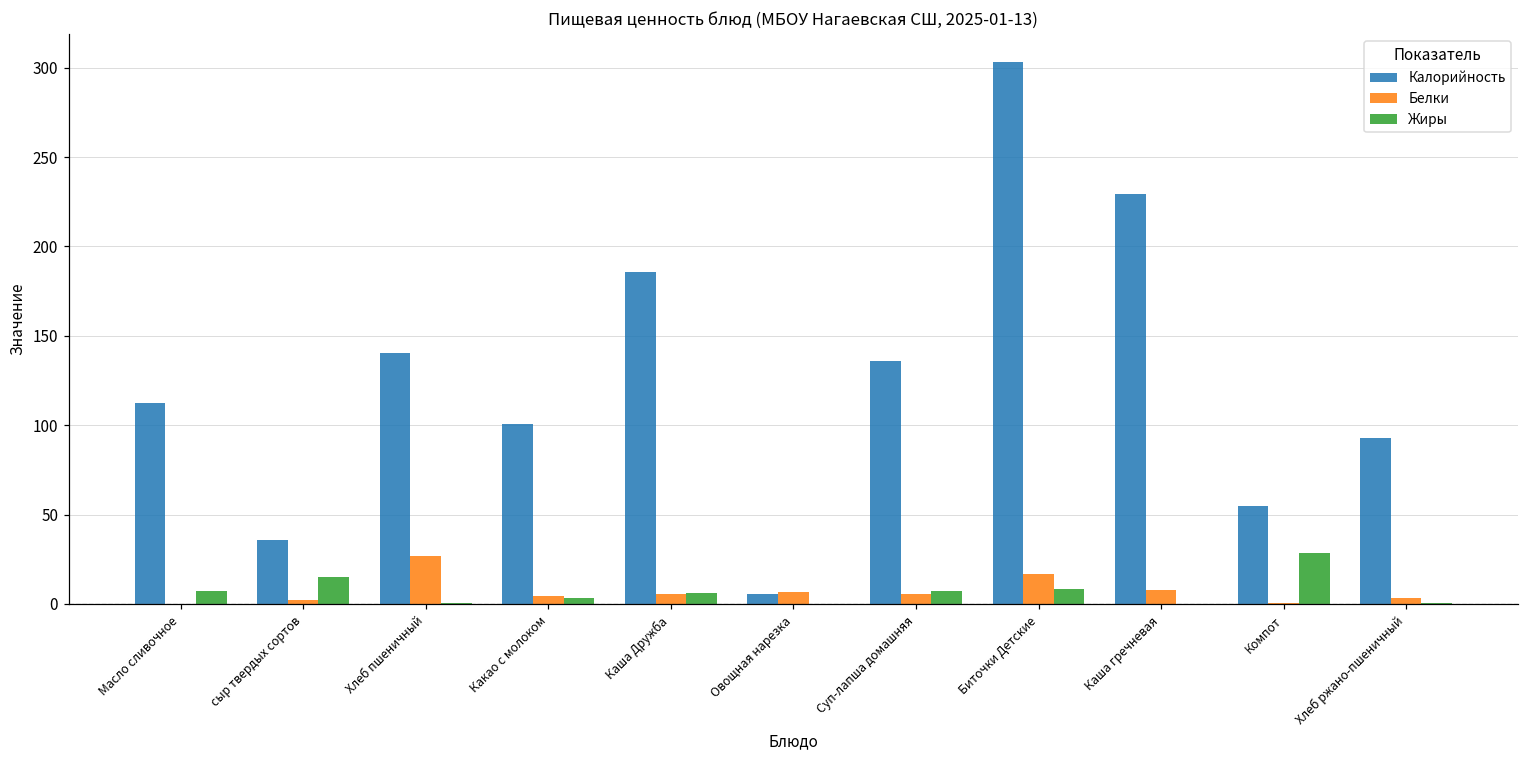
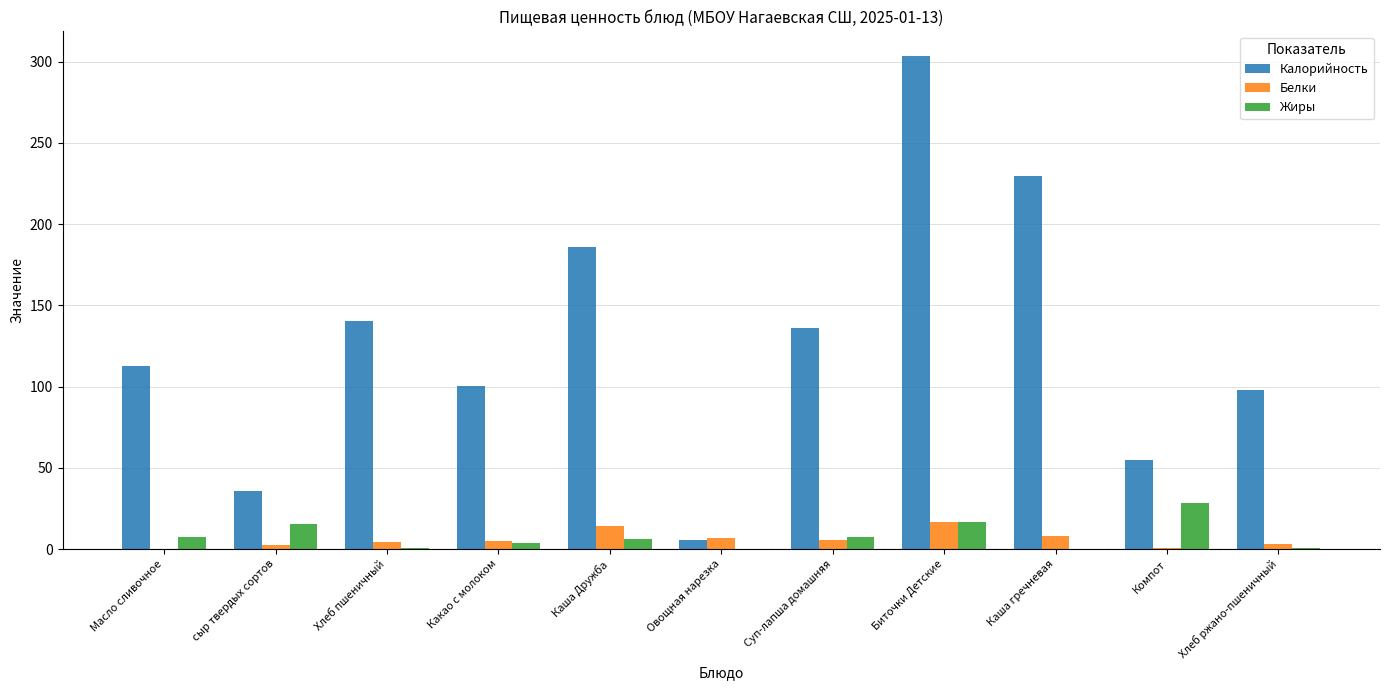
  {
    "Калорийность": {
      "Масло сливочное": 113,
      "сыр твердых сортов": 36,
      "Хлеб пшеничный": 141,
      "Какао с молоком": 100,
      "Каша Дружба": 186,
      "Овощная нарезка": 6,
      "Суп-лапша домашняя": 136,
      "Биточки Детские": 303,
      "Каша гречневая": 229,
      "Компот": 55,
-     "Хлеб ржано-пшеничный": 93
+     "Хлеб ржано-пшеничный": 98
    },
    "Белки": {
      "сыр твердых сортов": 2,
-     "Хлеб пшеничный": 27,
+     "Хлеб пшеничный": 5,
      "Какао с молоком": 5,
-     "Каша Дружба": 6,
+     "Каша Дружба": 14,
      "Овощная нарезка": 7,
      "Суп-лапша домашняя": 6,
      "Биточки Детские": 17,
      "Каша гречневая": 8,
      "Хлеб ржано-пшеничный": 3
    },
    "Жиры": {
      "Масло сливочное": 7,
      "сыр твердых сортов": 15,
      "Какао с молоком": 4,
      "Каша Дружба": 6,
      "Овощная нарезка": 0,
      "Суп-лапша домашняя": 7,
-     "Биточки Детские": 8,
+     "Биточки Детские": 17,
      "Компот": 28
    }
  }
